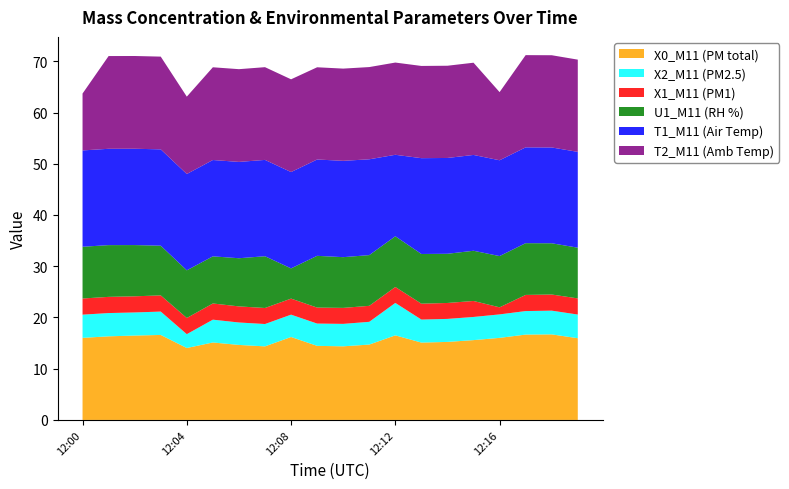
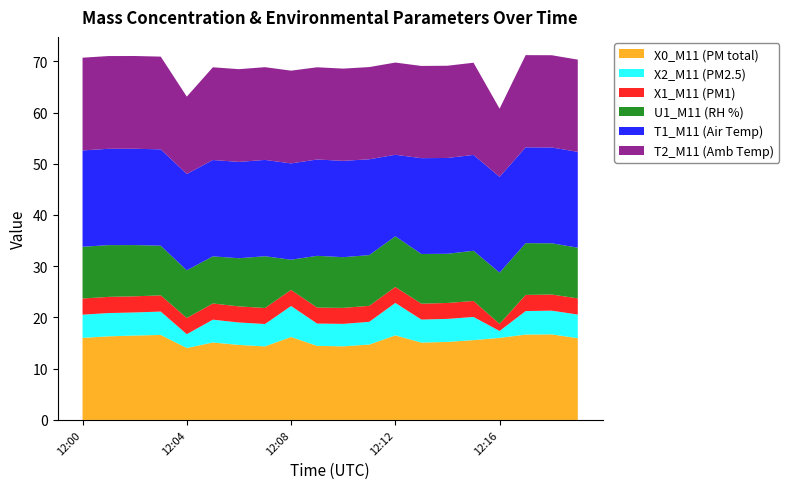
  {
    "X0_M11 (PM total)": {
      "12:00": 16,
      "12:04": 14,
      "12:08": 16,
      "12:12": 17,
      "12:16": 16
    },
    "X2_M11 (PM2.5)": {
      "12:00": 5,
      "12:04": 3,
-     "12:08": 4,
+     "12:08": 6,
      "12:12": 6,
-     "12:16": 5
+     "12:16": 1
    },
    "X1_M11 (PM1)": {
      "12:00": 3,
      "12:04": 3,
      "12:08": 3,
      "12:12": 3,
      "12:16": 1
    },
    "U1_M11 (RH %)": {
      "12:00": 10,
      "12:04": 9,
      "12:08": 6,
      "12:12": 10,
      "12:16": 10
    },
    "T1_M11 (Air Temp)": {
      "12:00": 19,
      "12:04": 19,
      "12:08": 19,
      "12:12": 16,
      "12:16": 19
    },
    "T2_M11 (Amb Temp)": {
-     "12:00": 11,
+     "12:00": 18,
      "12:04": 15,
      "12:08": 18,
      "12:12": 18,
      "12:16": 13
    }
  }
